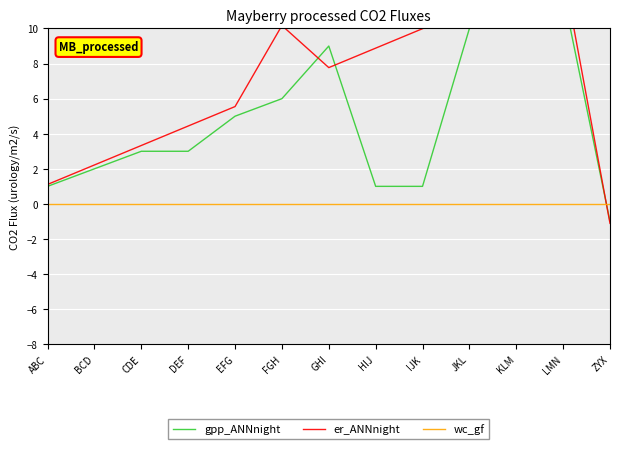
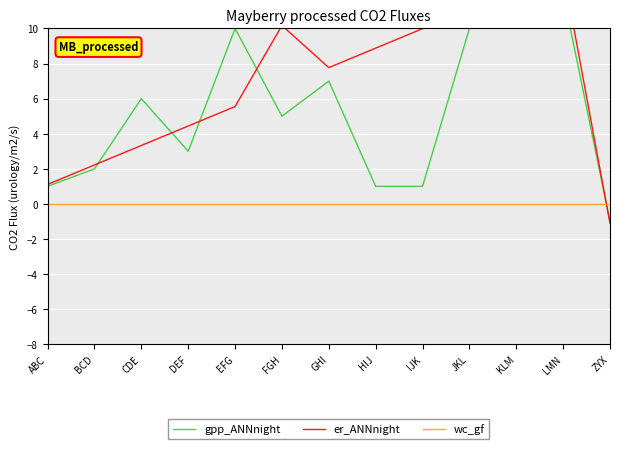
  {
    "gpp_ANNnight": {
      "BCD": 2,
-     "CDE": 3,
+     "CDE": 6,
      "DEF": 3,
-     "EFG": 5,
-     "FGH": 6,
-     "GHI": 9,
+     "EFG": 10,
+     "FGH": 5,
+     "GHI": 7,
      "HIJ": 1,
      "IJK": 1,
      "JKL": 10
    },
    "er_ANNnight": {
      "BCD": 2.2,
      "CDE": 3.3,
      "DEF": 4.4,
      "EFG": 5.6,
      "GHI": 7.8,
      "HIJ": 9,
      "IJK": 10
    },
    "wc_gf": {
      "ABC": 0,
      "BCD": 0,
      "CDE": 0,
      "DEF": 0,
      "EFG": 0,
      "FGH": 0,
      "GHI": 0,
      "HIJ": 0,
      "IJK": 0,
      "JKL": 0,
      "KLM": 0,
      "LMN": 0,
      "ZYX": 0
    }
  }
